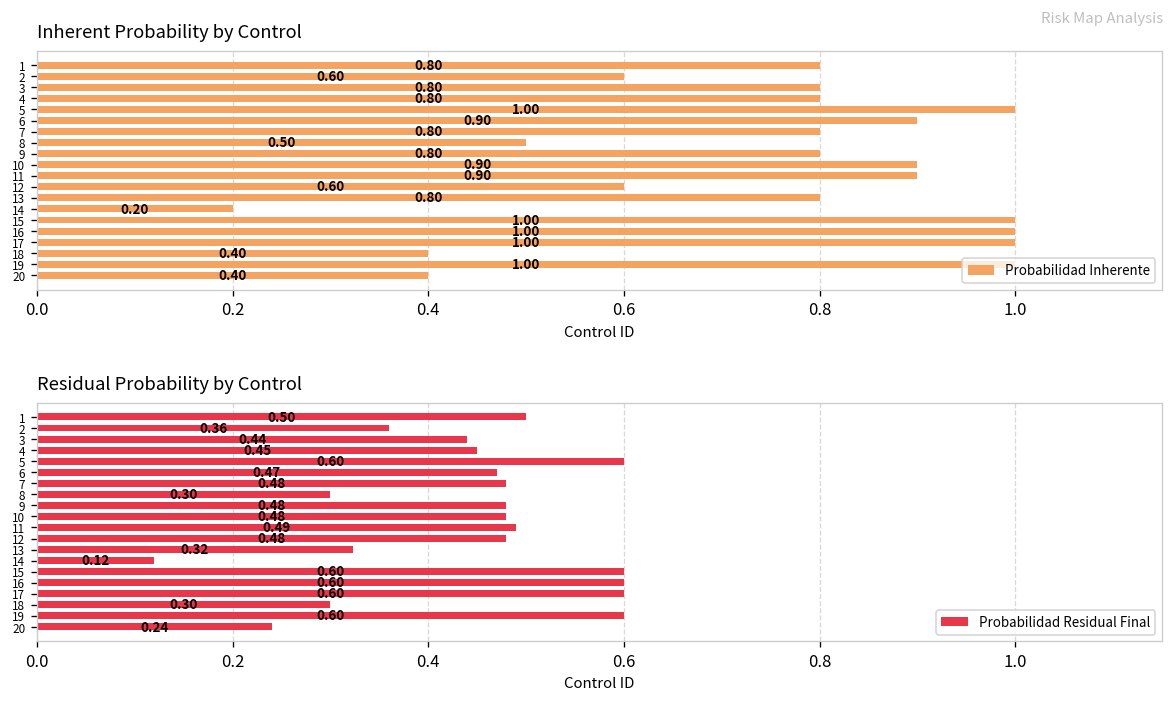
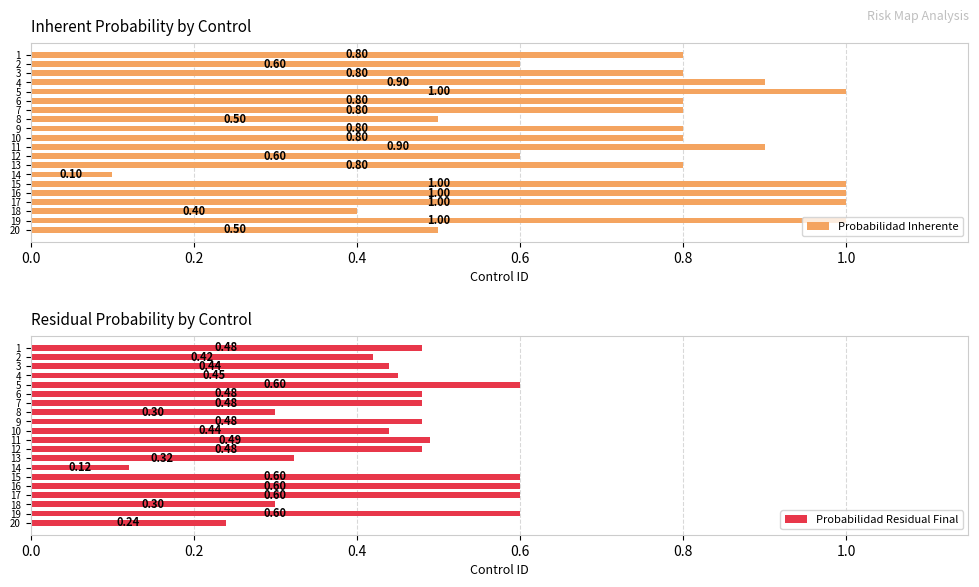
  {
    "Inherent Probability by Control": {
      "1": 0.80,
      "2": 0.60,
-     "4": 0.80,
+     "4": 0.90,
      "5": 1.00,
-     "6": 0.90,
+     "6": 0.80,
      "7": 0.80,
      "8": 0.50,
      "9": 0.80,
-     "10": 0.90,
+     "10": 0.80,
      "12": 0.60,
      "13": 0.80,
-     "14": 0.20,
+     "14": 0.10,
      "18": 0.40,
-     "20": 0.40
+     "20": 0.50
    },
    "Residual Probability by Control": {
-     "1": 0.50,
-     "2": 0.36,
+     "1": 0.48,
+     "2": 0.42,
      "5": 0.60,
-     "6": 0.47,
+     "6": 0.48,
      "8": 0.30,
-     "10": 0.48,
+     "10": 0.44,
      "13": 0.32,
      "14": 0.12,
      "18": 0.30,
      "19": 0.60,
      "20": 0.24
    }
  }
